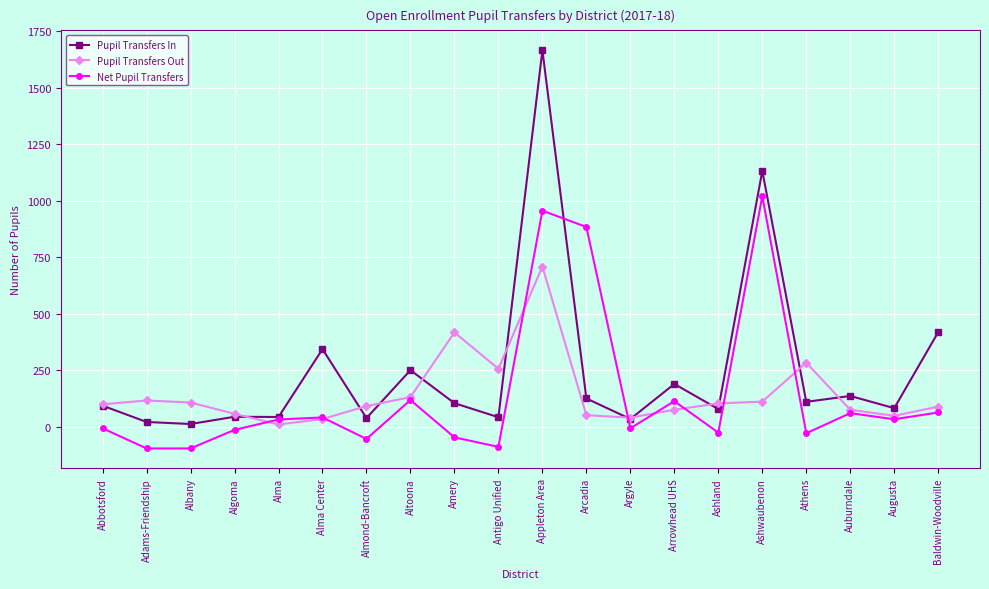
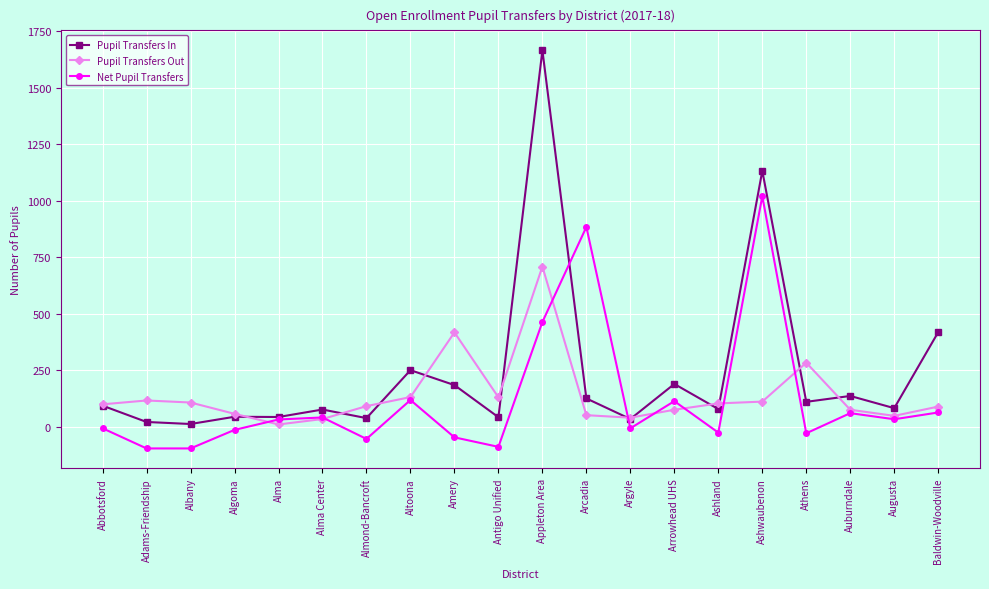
  {
    "Pupil Transfers In": {
      "Adams-Friendship": 20,
      "Albany": 10,
      "Algoma": 50,
-     "Alma Center": 340,
+     "Alma Center": 80,
      "Almond-Bancroft": 40,
      "Altoona": 250,
-     "Amery": 110,
+     "Amery": 190,
      "Antigo Unified": 40,
      "Appleton Area": 1670,
      "Arcadia": 130,
      "Arrowhead UHS": 190,
      "Ashland": 80,
      "Ashwaubenon": 1130,
      "Athens": 110,
      "Auburndale": 140,
      "Augusta": 80,
      "Baldwin-Woodville": 420
    },
    "Pupil Transfers Out": {
      "Adams-Friendship": 120,
      "Albany": 110,
      "Algoma": 60,
      "Alma": 10,
      "Almond-Bancroft": 90,
      "Altoona": 130,
      "Amery": 420,
-     "Antigo Unified": 260,
+     "Antigo Unified": 130,
      "Appleton Area": 710,
      "Arcadia": 50,
      "Arrowhead UHS": 80,
      "Ashland": 100,
      "Ashwaubenon": 110,
      "Athens": 280,
      "Auburndale": 80,
      "Augusta": 50,
      "Baldwin-Woodville": 90
    },
    "Net Pupil Transfers": {
      "Abbotsford": -10,
      "Adams-Friendship": -100,
      "Albany": -100,
      "Algoma": -10,
      "Almond-Bancroft": -50,
      "Altoona": 120,
      "Amery": -50,
      "Antigo Unified": -90,
-     "Appleton Area": 960,
+     "Appleton Area": 460,
      "Arcadia": 880,
      "Argyle": -10,
      "Arrowhead UHS": 110,
      "Ashland": -30,
      "Ashwaubenon": 1020,
      "Athens": -30,
      "Auburndale": 60,
      "Augusta": 30,
      "Baldwin-Woodville": 60
    }
  }
